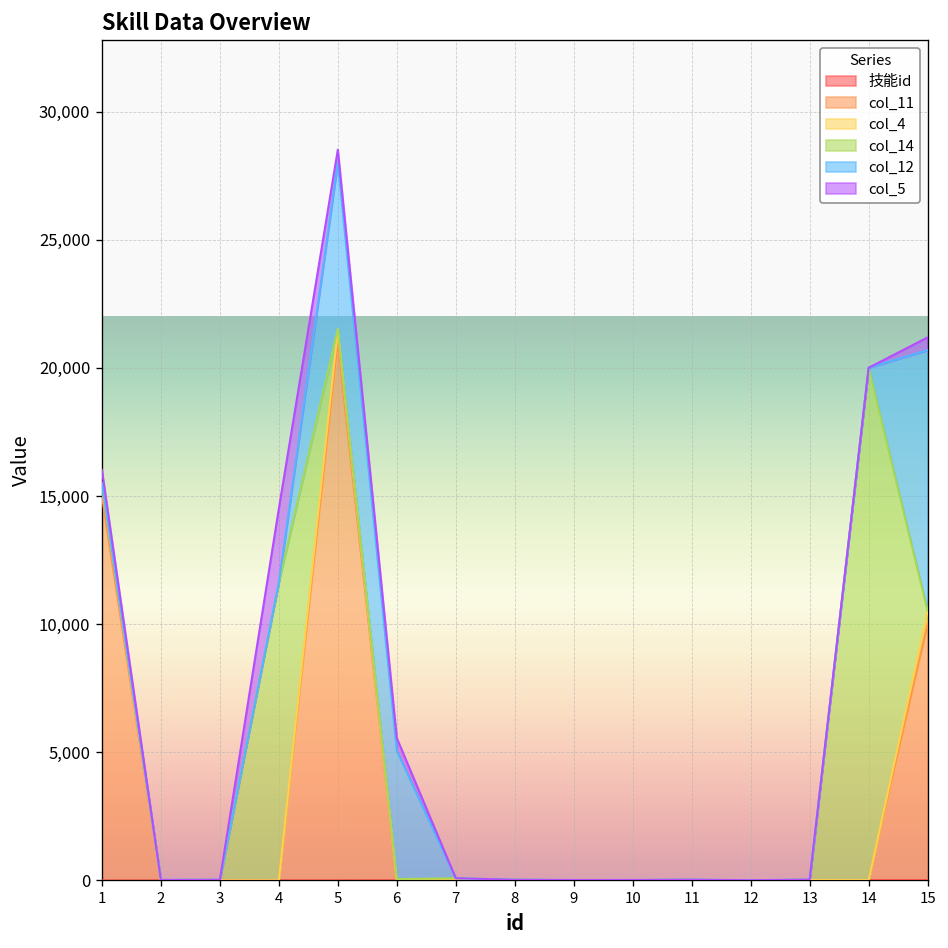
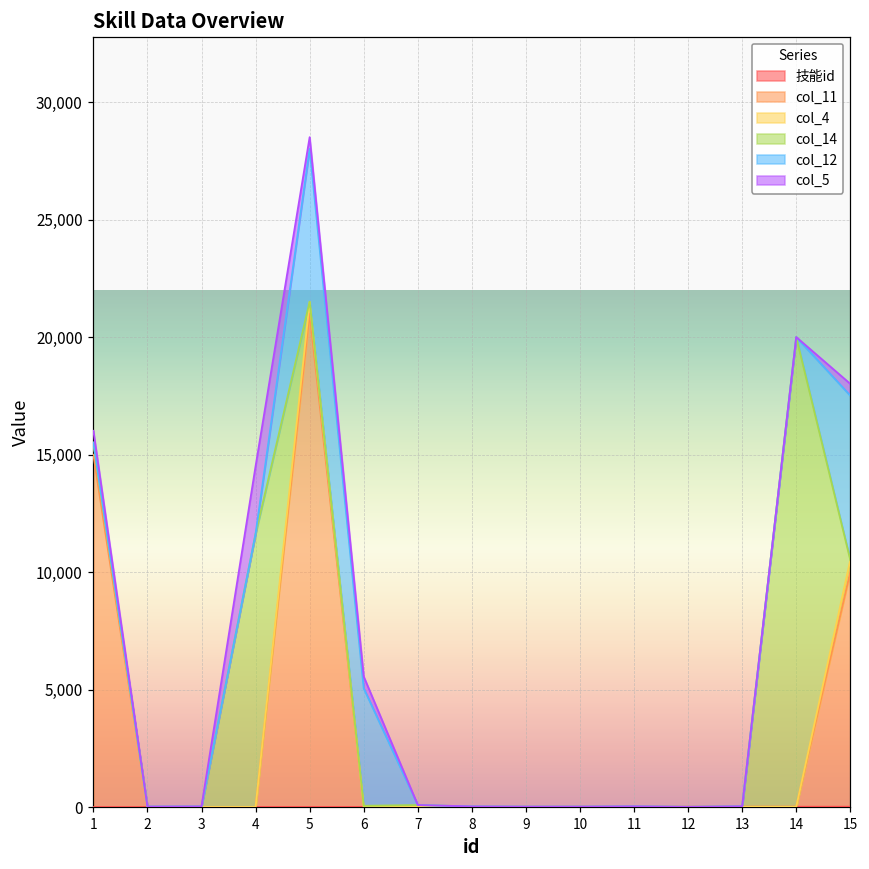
  {
    "col_12": {
      "5": "6,500",
      "6": "5,000",
-     "15": "10,200"
+     "15": "7,000"
    },
    "col_5": {
      "1": "500",
      "4": "2,900",
      "5": "500",
      "6": "500",
      "15": "500"
    }
  }
